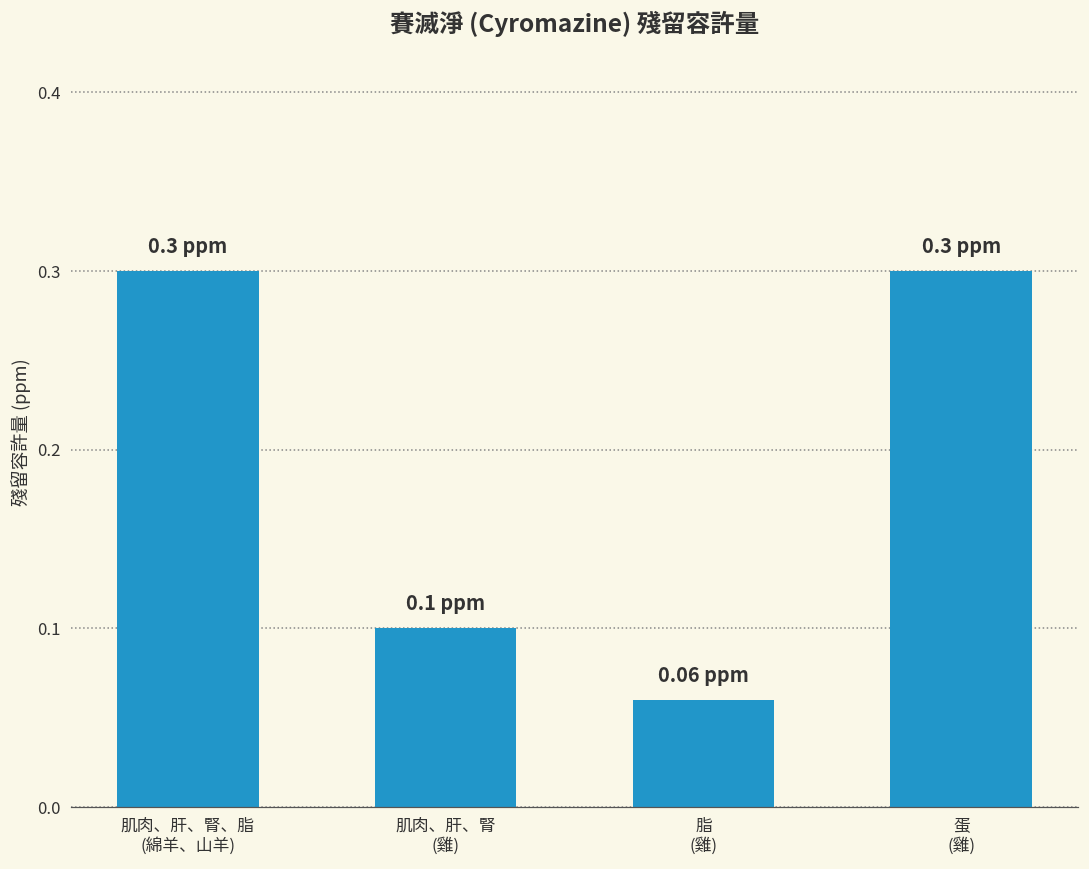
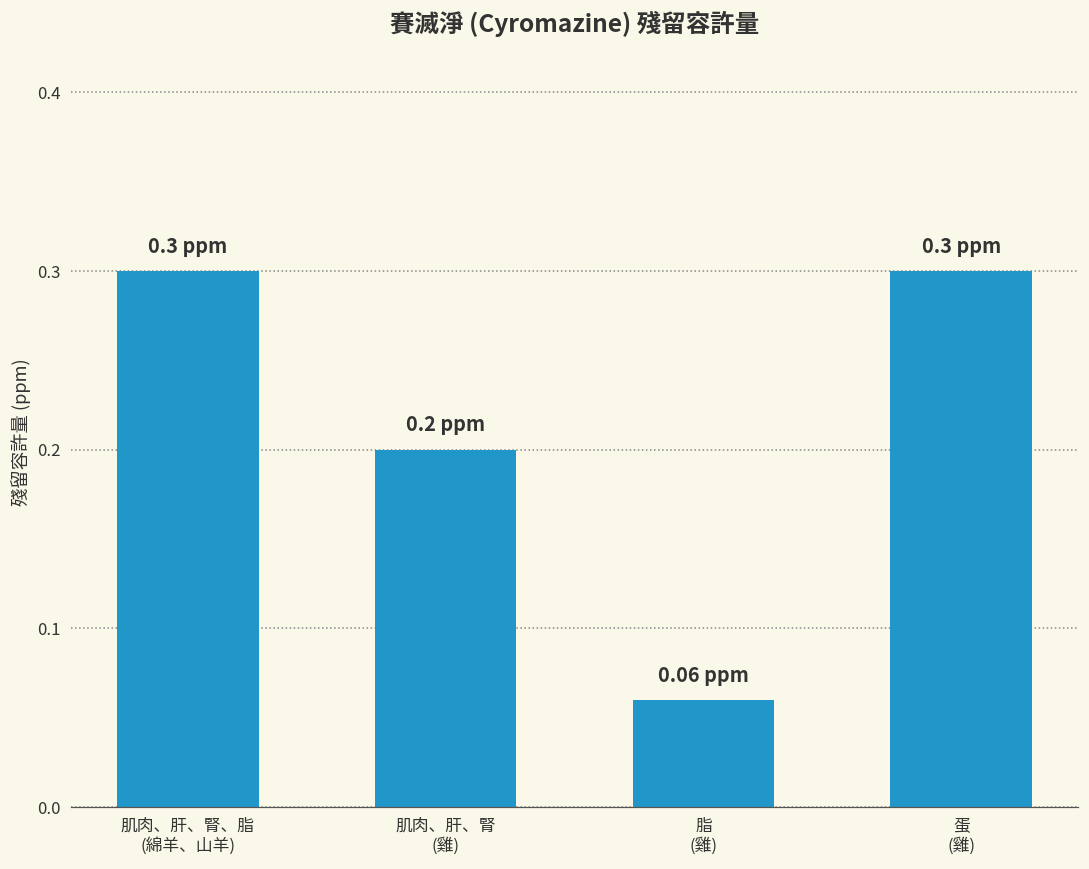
  {
    "肌肉、肝、腎、脂 (綿羊、山羊)": 0.3,
-   "肌肉、肝、腎 (雞)": 0.1,
+   "肌肉、肝、腎 (雞)": 0.2,
    "脂 (雞)": 0.06,
    "蛋 (雞)": 0.3
  }
